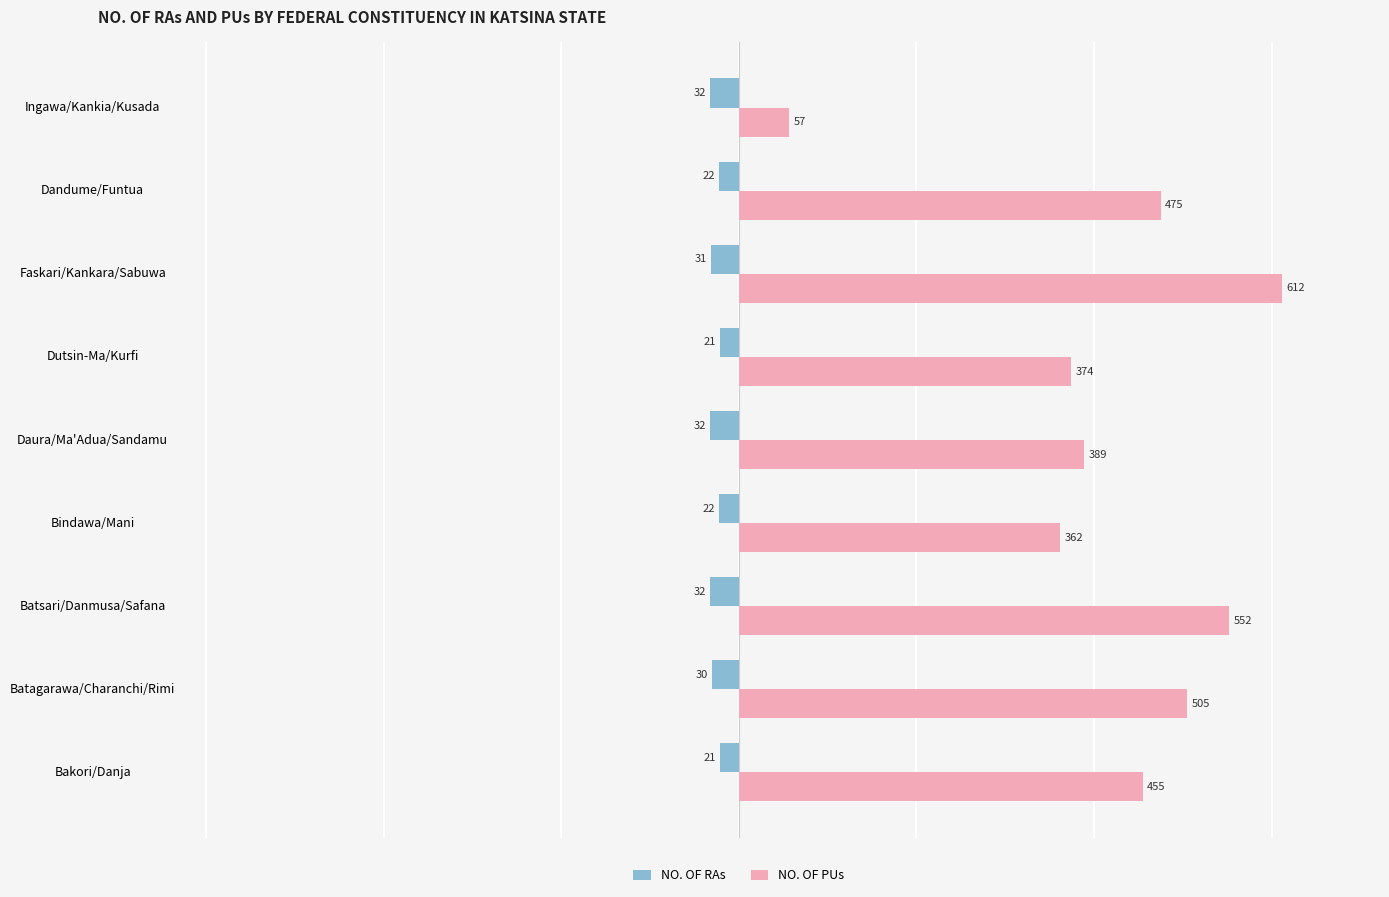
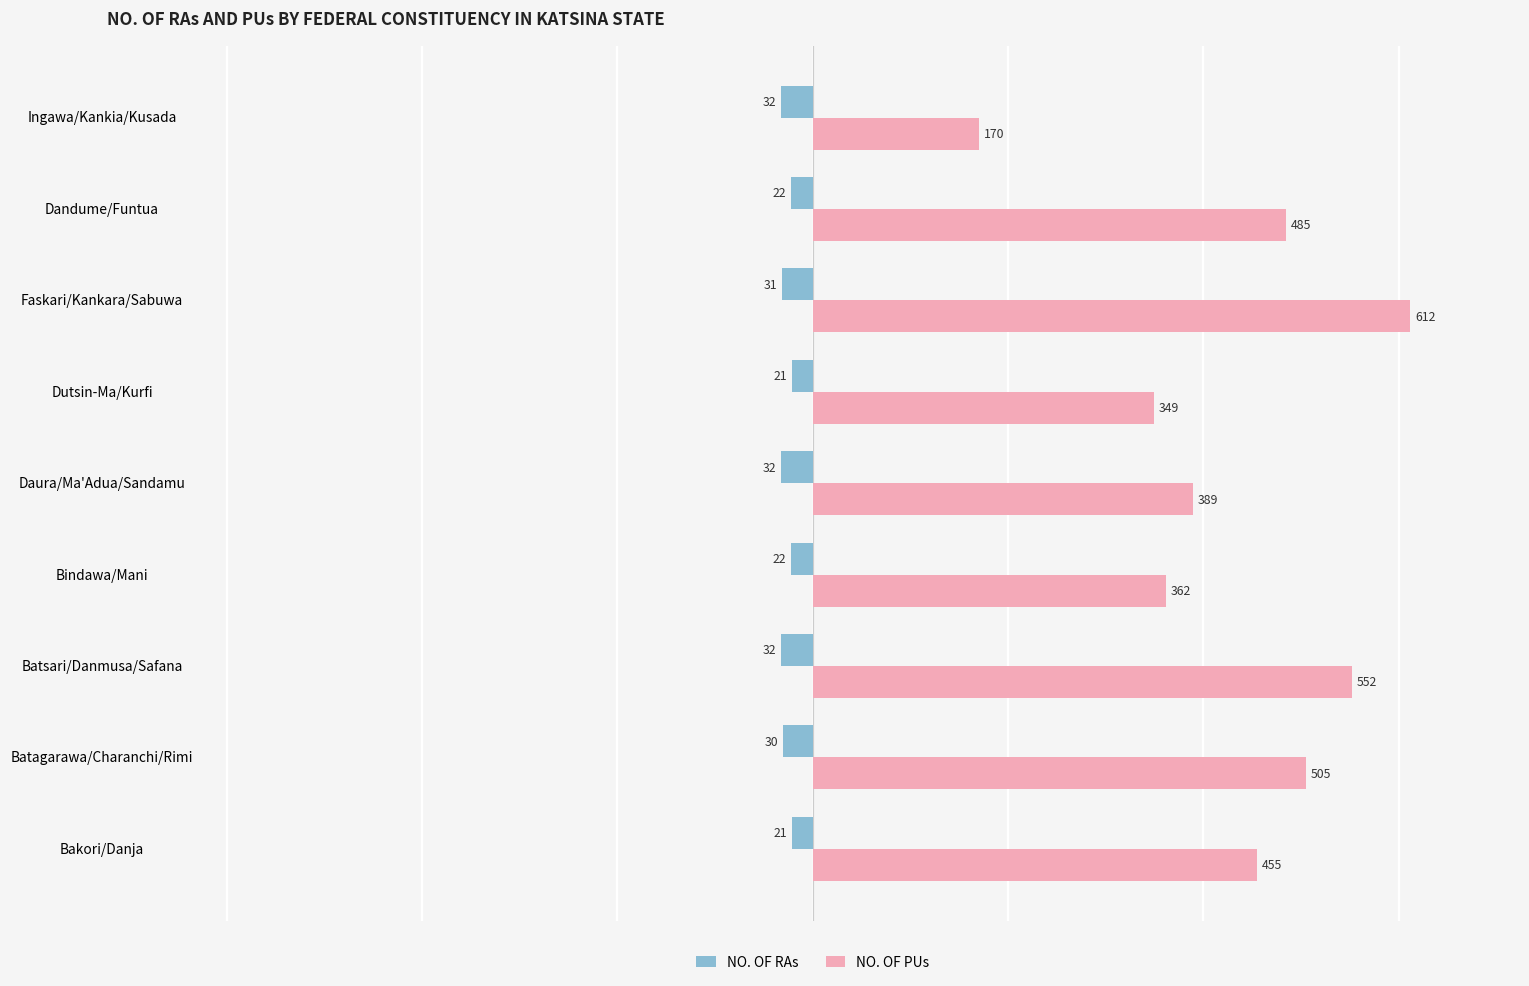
  {
    "NO. OF PUs": {
-     "Ingawa/Kankia/Kusada": 57,
-     "Dandume/Funtua": 475,
+     "Ingawa/Kankia/Kusada": 170,
+     "Dandume/Funtua": 485,
      "Faskari/Kankara/Sabuwa": 612,
-     "Dutsin-Ma/Kurfi": 374,
+     "Dutsin-Ma/Kurfi": 349,
      "Daura/Ma'Adua/Sandamu": 389,
      "Bindawa/Mani": 362,
      "Batsari/Danmusa/Safana": 552,
      "Batagarawa/Charanchi/Rimi": 505,
      "Bakori/Danja": 455
    }
  }
